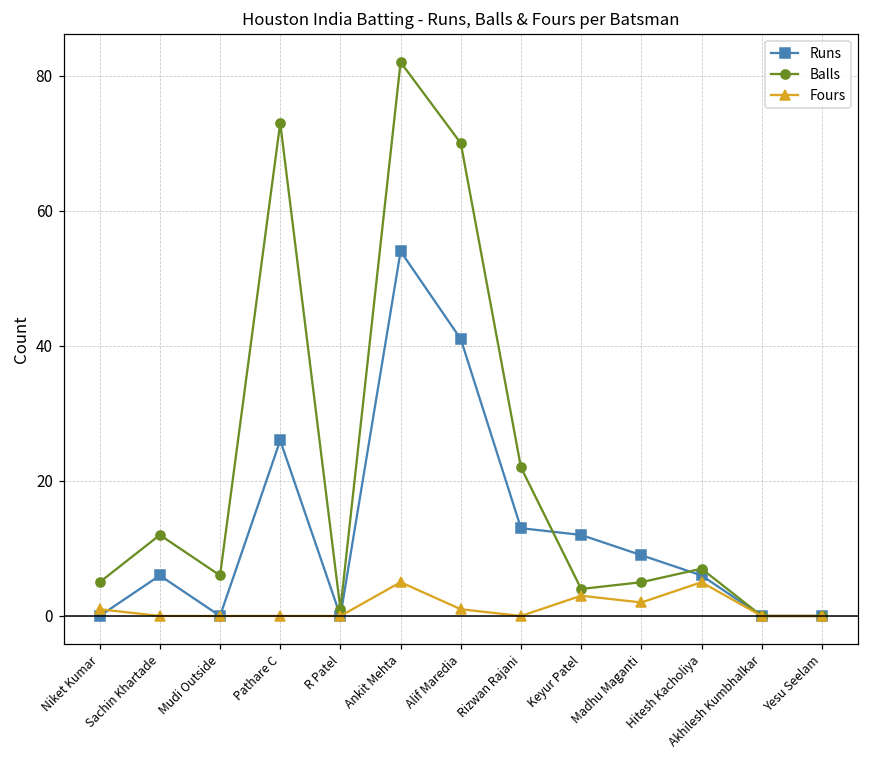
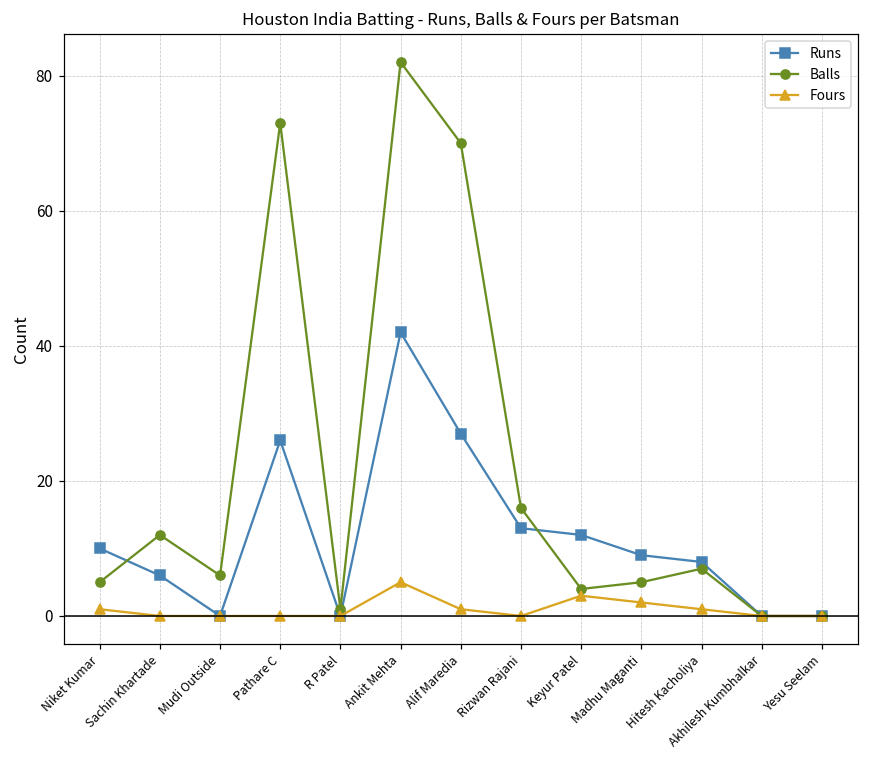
  {
    "Runs": {
-     "Niket Kumar": 0,
+     "Niket Kumar": 10,
      "Sachin Khartade": 6,
      "Pathare C": 26,
-     "Ankit Mehta": 54,
-     "Alif Maredia": 41,
+     "Ankit Mehta": 42,
+     "Alif Maredia": 27,
      "Rizwan Rajani": 13,
      "Keyur Patel": 12,
      "Madhu Maganti": 9,
-     "Hitesh Kacholiya": 6
+     "Hitesh Kacholiya": 8
    },
    "Balls": {
      "Niket Kumar": 5,
      "Sachin Khartade": 12,
      "Mudi Outside": 6,
      "Pathare C": 73,
      "R Patel": 1,
      "Ankit Mehta": 82,
      "Alif Maredia": 70,
-     "Rizwan Rajani": 22,
+     "Rizwan Rajani": 16,
      "Keyur Patel": 4,
      "Madhu Maganti": 5,
      "Hitesh Kacholiya": 7
    },
    "Fours": {
      "Niket Kumar": 1,
      "Sachin Khartade": 0,
      "Pathare C": 0,
      "Ankit Mehta": 5,
      "Alif Maredia": 1,
      "Rizwan Rajani": 0,
      "Keyur Patel": 3,
      "Madhu Maganti": 2,
-     "Hitesh Kacholiya": 5
+     "Hitesh Kacholiya": 1
    }
  }
